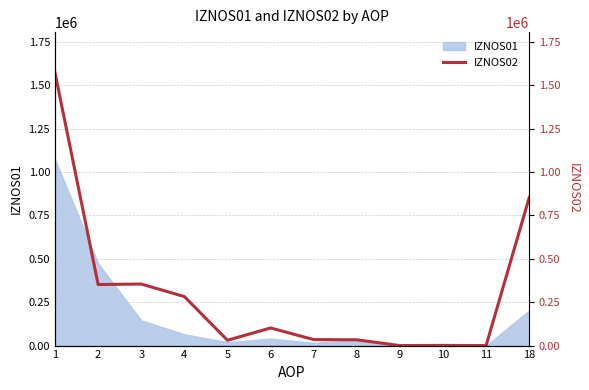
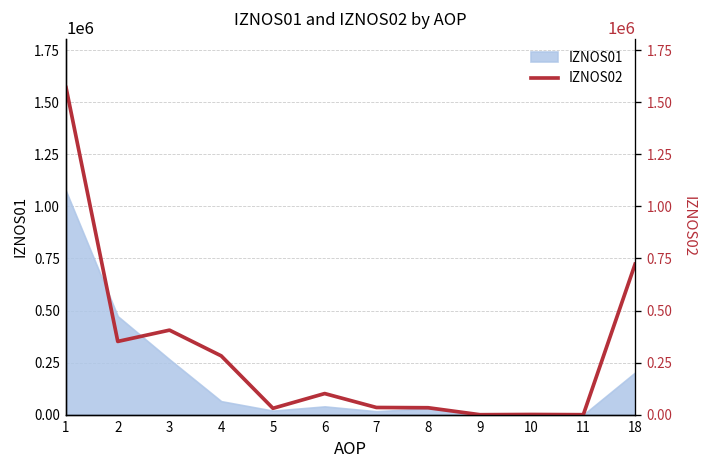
  {
    "IZNOS01": {
      "1": 1070000,
      "2": 470000,
-     "3": 140000,
+     "3": 270000,
      "4": 60000,
      "5": 20000,
      "6": 40000,
      "7": 20000,
      "8": 30000,
      "9": 0,
      "11": 0,
      "18": 200000
    },
    "IZNOS02": {
      "1": 1570000,
      "2": 350000,
-     "3": 350000,
+     "3": 410000,
      "4": 280000,
      "5": 30000,
      "6": 100000,
      "7": 30000,
      "8": 30000,
      "9": 0,
      "10": 0,
      "11": 0,
-     "18": 850000
+     "18": 720000
    }
  }
